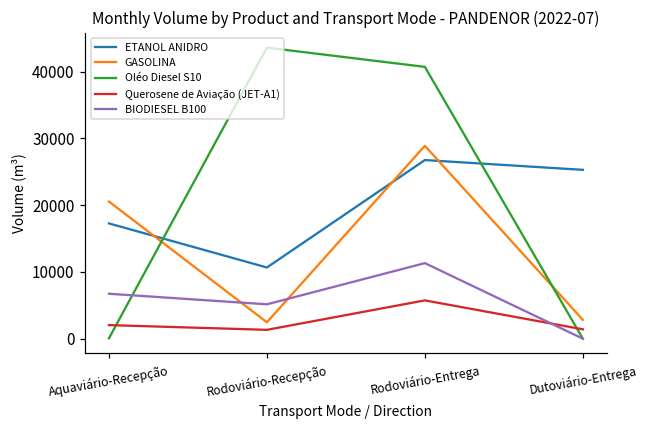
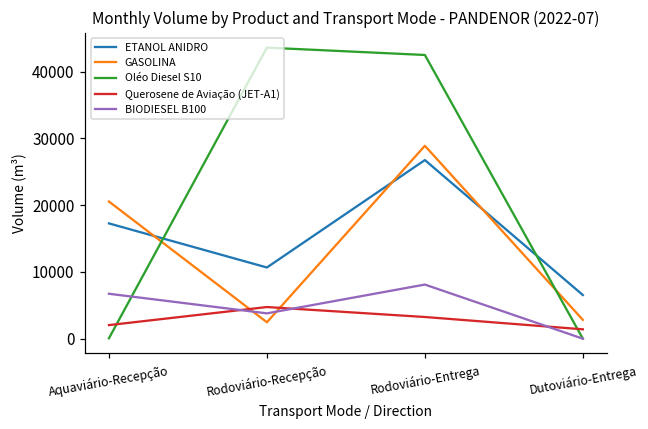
  {
    "ETANOL ANIDRO": {
      "Aquaviário-Recepção": 17000,
      "Rodoviário-Recepção": 11000,
      "Rodoviário-Entrega": 27000,
-     "Dutoviário-Entrega": 25000
+     "Dutoviário-Entrega": 7000
    },
    "GASOLINA": {
      "Aquaviário-Recepção": 21000,
      "Rodoviário-Recepção": 2000,
      "Rodoviário-Entrega": 29000,
      "Dutoviário-Entrega": 3000
    },
    "Oléo Diesel S10": {
      "Aquaviário-Recepção": 0,
-     "Rodoviário-Entrega": 41000
+     "Rodoviário-Entrega": 42000
    },
    "Querosene de Aviação (JET-A1)": {
      "Aquaviário-Recepção": 2000,
-     "Rodoviário-Recepção": 1000,
-     "Rodoviário-Entrega": 6000,
+     "Rodoviário-Recepção": 5000,
+     "Rodoviário-Entrega": 3000,
      "Dutoviário-Entrega": 1000
    },
    "BIODIESEL B100": {
      "Aquaviário-Recepção": 7000,
-     "Rodoviário-Recepção": 5000,
-     "Rodoviário-Entrega": 11000
+     "Rodoviário-Recepção": 4000,
+     "Rodoviário-Entrega": 8000
    }
  }
